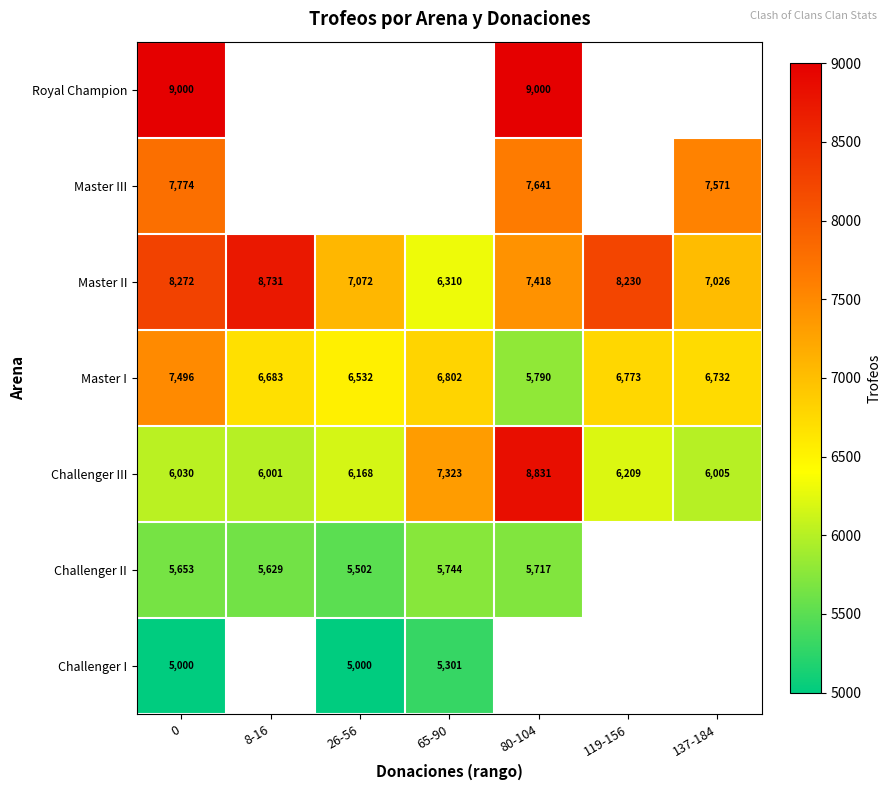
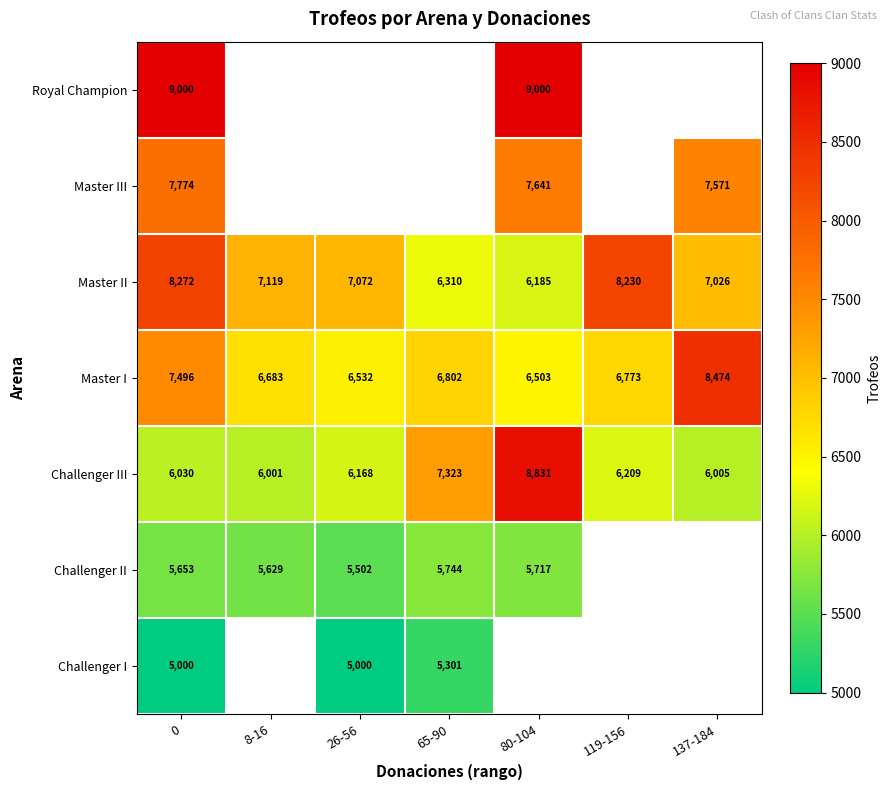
  {
    "Royal Champion": {
      "0": "9,000",
      "80-104": "9,000"
    },
    "Master III": {
      "0": "7,774",
      "80-104": "7,641",
      "137-184": "7,571"
    },
    "Master II": {
      "0": "8,272",
-     "8-16": "8,731",
+     "8-16": "7,119",
      "26-56": "7,072",
      "65-90": "6,310",
-     "80-104": "7,418",
+     "80-104": "6,185",
      "119-156": "8,230",
      "137-184": "7,026"
    },
    "Master I": {
      "0": "7,496",
      "8-16": "6,683",
      "26-56": "6,532",
      "65-90": "6,802",
-     "80-104": "5,790",
+     "80-104": "6,503",
      "119-156": "6,773",
-     "137-184": "6,732"
+     "137-184": "8,474"
    },
    "Challenger III": {
      "0": "6,030",
      "8-16": "6,001",
      "26-56": "6,168",
      "65-90": "7,323",
      "80-104": "8,831",
      "119-156": "6,209",
      "137-184": "6,005"
    },
    "Challenger II": {
      "0": "5,653",
      "8-16": "5,629",
      "26-56": "5,502",
      "65-90": "5,744",
      "80-104": "5,717"
    },
    "Challenger I": {
      "0": "5,000",
      "26-56": "5,000",
      "65-90": "5,301"
    }
  }
